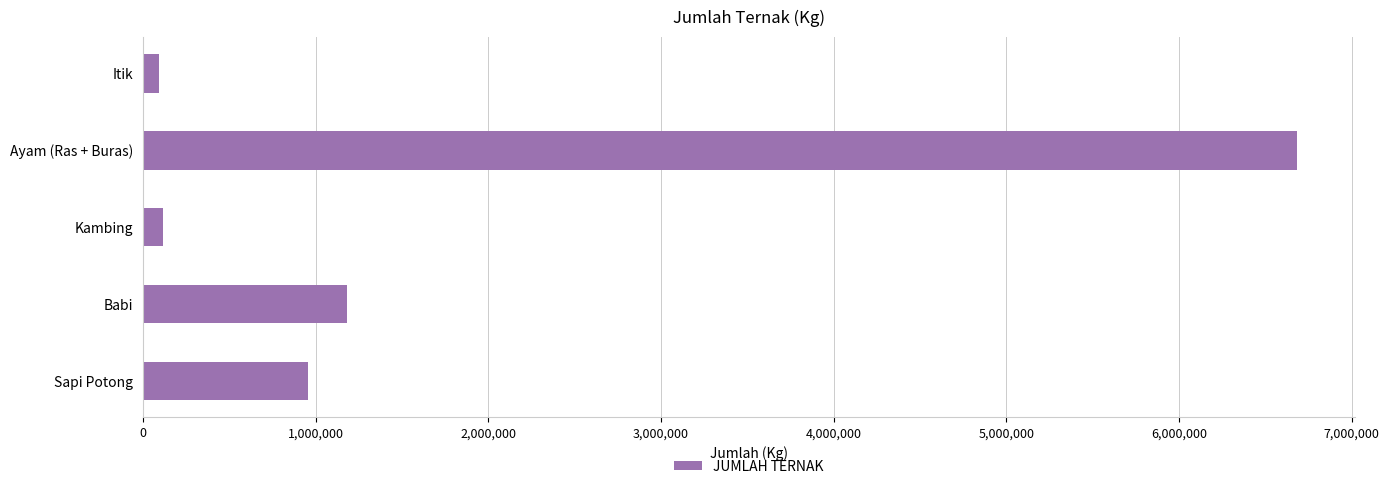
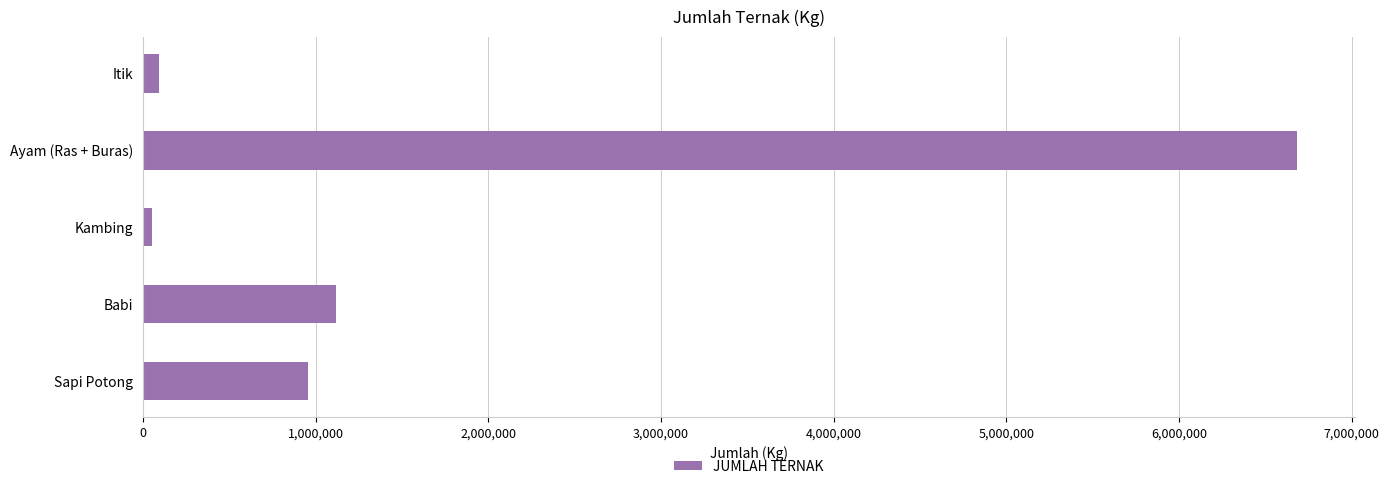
  {
    "Itik": "100,000",
    "Ayam (Ras + Buras)": "6,680,000",
-   "Kambing": "110,000",
-   "Babi": "1,180,000",
+   "Kambing": "50,000",
+   "Babi": "1,120,000",
    "Sapi Potong": "960,000"
  }
